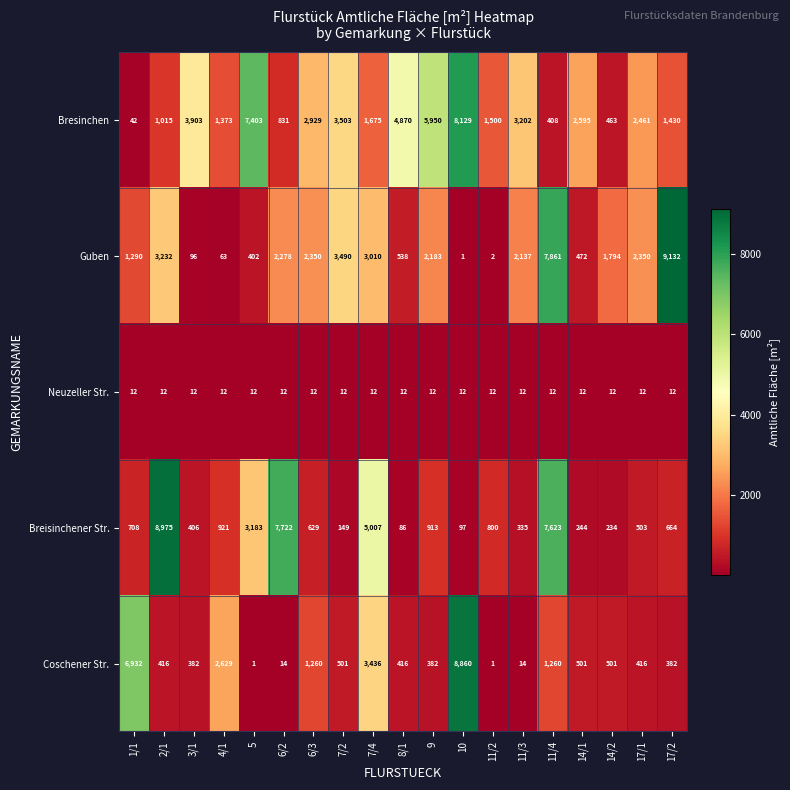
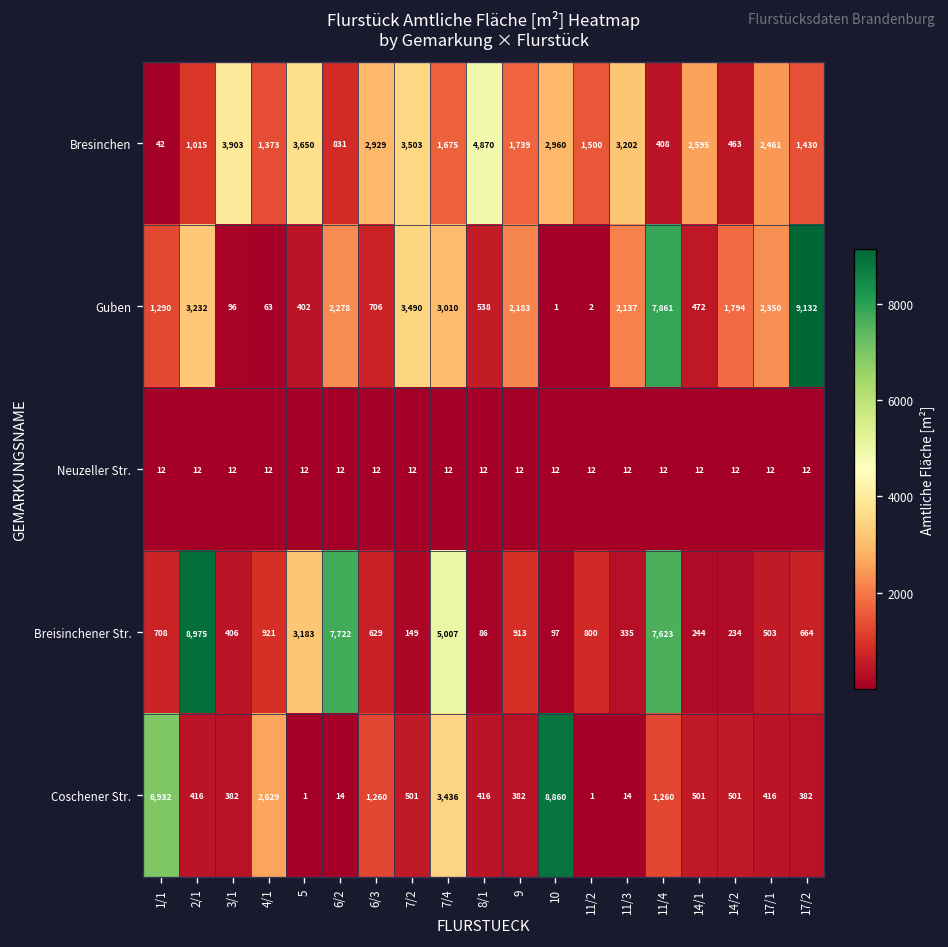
  {
    "Bresinchen": {
      "1/1": "42",
      "2/1": "1,015",
      "3/1": "3,903",
      "4/1": "1,373",
-     "5": "7,403",
+     "5": "3,650",
      "6/2": "831",
      "6/3": "2,929",
      "7/2": "3,503",
      "7/4": "1,675",
      "8/1": "4,870",
-     "9": "5,950",
-     "10": "8,129",
+     "9": "1,739",
+     "10": "2,960",
      "11/2": "1,500",
      "11/3": "3,202",
      "11/4": "408",
      "14/1": "2,595",
      "14/2": "463",
      "17/1": "2,461",
      "17/2": "1,430"
    },
    "Guben": {
      "1/1": "1,290",
      "2/1": "3,232",
      "3/1": "96",
      "4/1": "63",
      "5": "402",
      "6/2": "2,278",
-     "6/3": "2,350",
+     "6/3": "706",
      "7/2": "3,490",
      "7/4": "3,010",
      "8/1": "538",
      "9": "2,183",
      "10": "1",
      "11/2": "2",
      "11/3": "2,137",
      "11/4": "7,861",
      "14/1": "472",
      "14/2": "1,794",
      "17/1": "2,350",
      "17/2": "9,132"
    },
    "Neuzeller Str.": {
      "1/1": "12",
      "2/1": "12",
      "3/1": "12",
      "4/1": "12",
      "5": "12",
      "6/2": "12",
      "6/3": "12",
      "7/2": "12",
      "7/4": "12",
      "8/1": "12",
      "9": "12",
      "10": "12",
      "11/2": "12",
      "11/3": "12",
      "11/4": "12",
      "14/1": "12",
      "14/2": "12",
      "17/1": "12",
      "17/2": "12"
    },
    "Breisinchener Str.": {
      "1/1": "708",
      "2/1": "8,975",
      "3/1": "406",
      "4/1": "921",
      "5": "3,183",
      "6/2": "7,722",
      "6/3": "629",
      "7/2": "149",
      "7/4": "5,007",
      "8/1": "86",
      "9": "913",
      "10": "97",
      "11/2": "800",
      "11/3": "335",
      "11/4": "7,623",
      "14/1": "244",
      "14/2": "234",
      "17/1": "503",
      "17/2": "664"
    },
    "Coschener Str.": {
      "1/1": "6,932",
      "2/1": "416",
      "3/1": "382",
      "4/1": "2,629",
      "5": "1",
      "6/2": "14",
      "6/3": "1,260",
      "7/2": "501",
      "7/4": "3,436",
      "8/1": "416",
      "9": "382",
      "10": "8,860",
      "11/2": "1",
      "11/3": "14",
      "11/4": "1,260",
      "14/1": "501",
      "14/2": "501",
      "17/1": "416",
      "17/2": "382"
    }
  }
